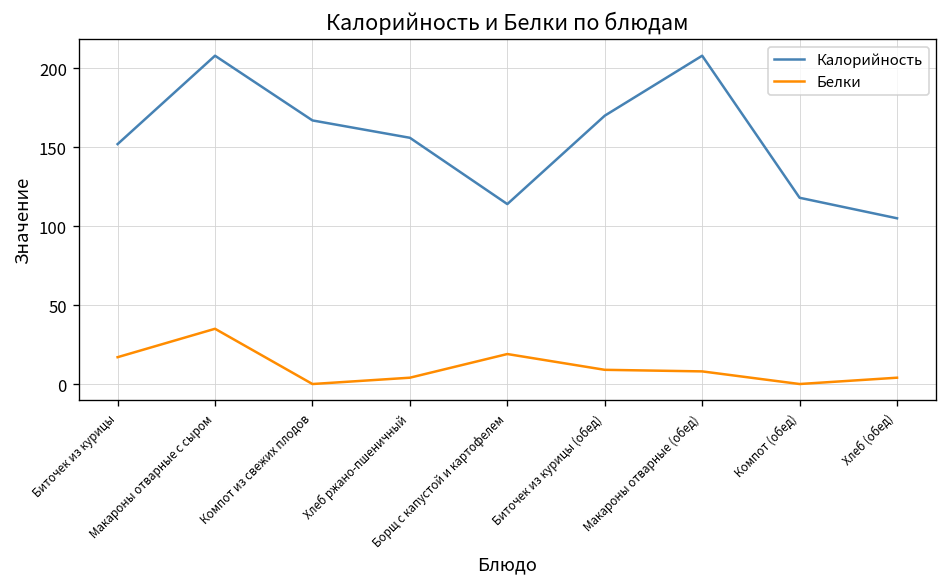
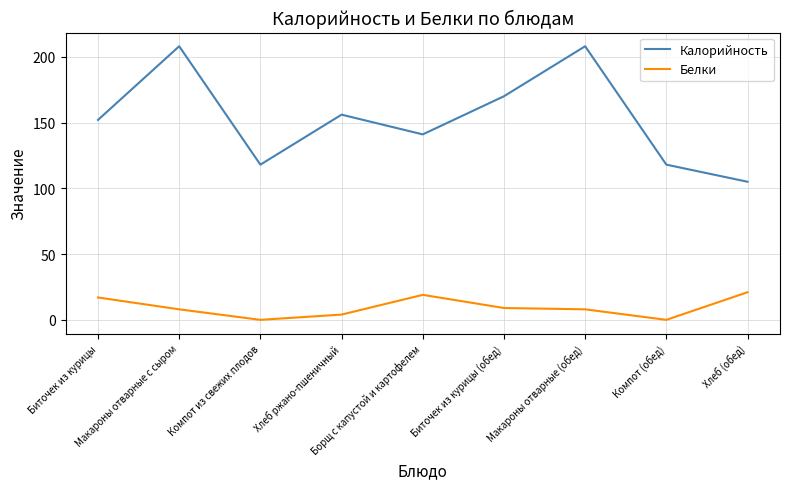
  {
    "Калорийность": {
      "Биточек из курицы": 152,
      "Макароны отварные с сыром": 208,
-     "Компот из свежих плодов": 167,
+     "Компот из свежих плодов": 118,
      "Хлеб ржано-пшеничный": 156,
-     "Борщ с капустой и картофелем": 114,
+     "Борщ с капустой и картофелем": 141,
      "Биточек из курицы (обед)": 170,
      "Макароны отварные (обед)": 208,
      "Компот (обед)": 118,
      "Хлеб (обед)": 105
    },
    "Белки": {
      "Биточек из курицы": 17,
-     "Макароны отварные с сыром": 35,
+     "Макароны отварные с сыром": 8,
      "Компот из свежих плодов": 0,
      "Хлеб ржано-пшеничный": 4,
      "Борщ с капустой и картофелем": 19,
      "Биточек из курицы (обед)": 9,
      "Макароны отварные (обед)": 8,
      "Компот (обед)": 0,
-     "Хлеб (обед)": 4
+     "Хлеб (обед)": 21
    }
  }
